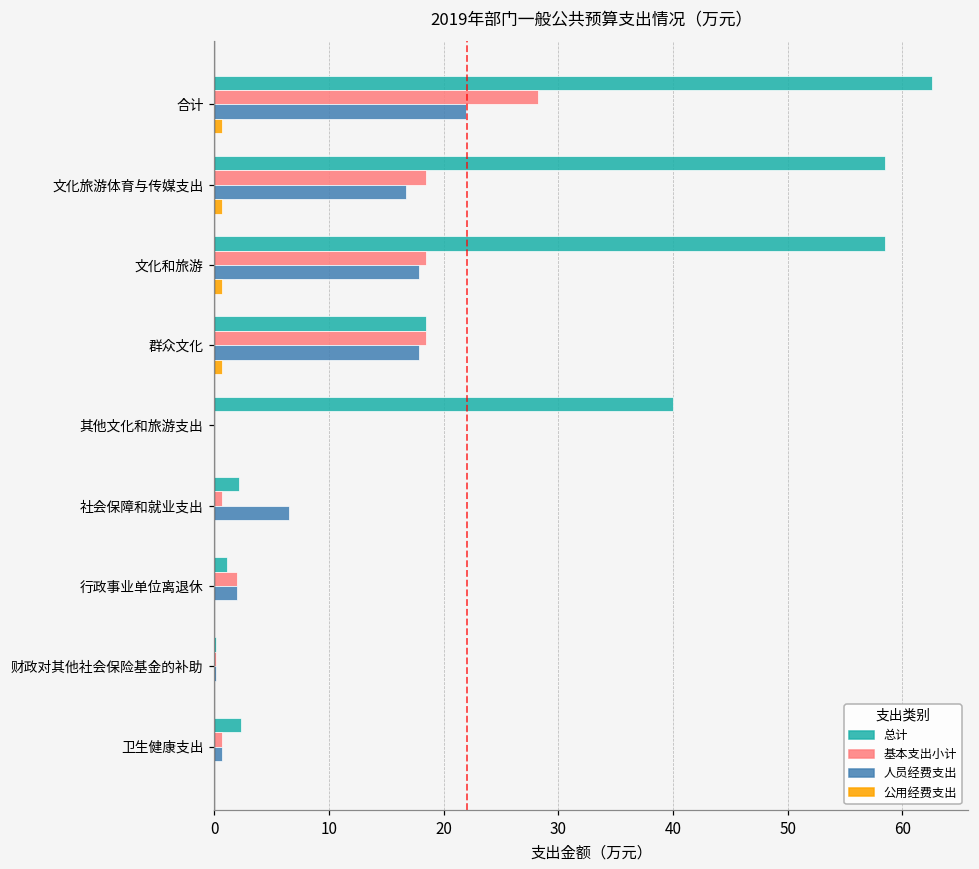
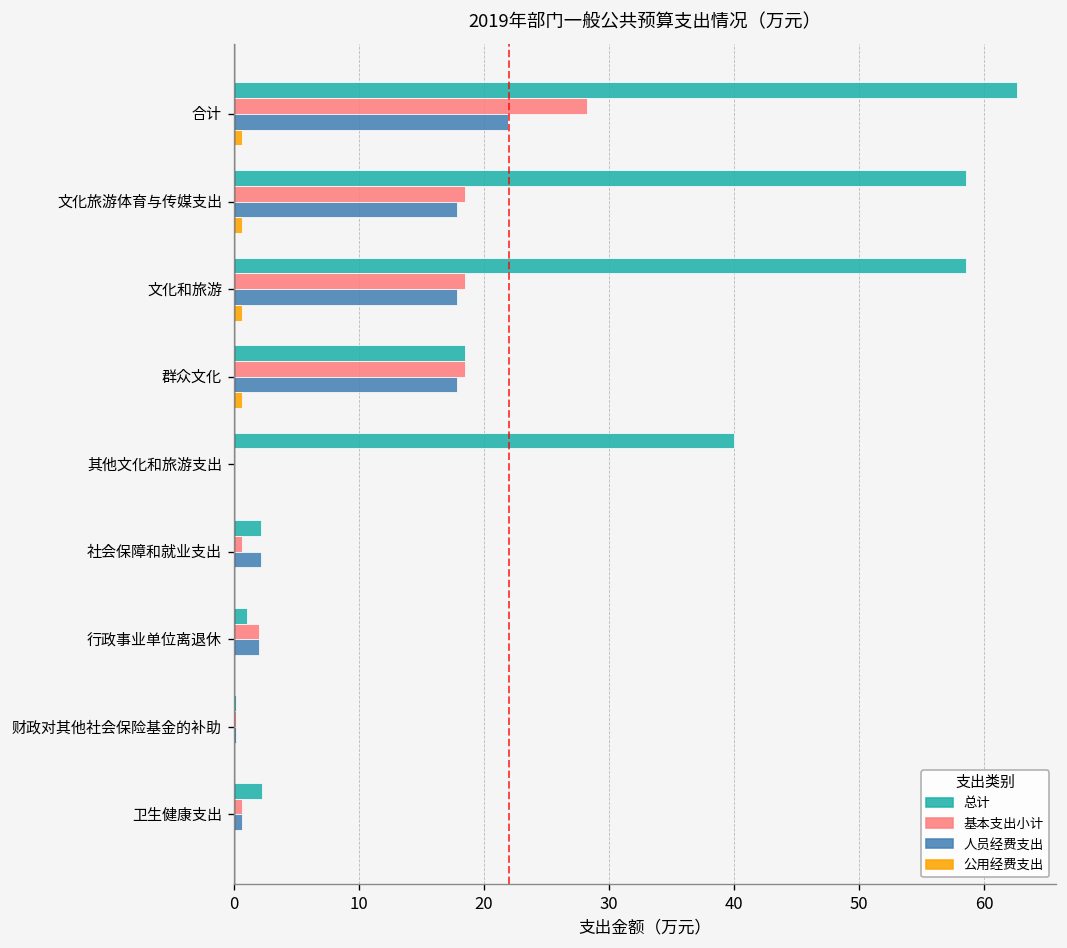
  {
    "总计": {
      "合计": 62.6,
      "文化旅游体育与传媒支出": 58.5,
      "文化和旅游": 58.5,
      "群众文化": 18.5,
      "其他文化和旅游支出": 40.0,
      "社会保障和就业支出": 2.2,
      "行政事业单位离退休": 1.1,
      "卫生健康支出": 2.3
    },
    "基本支出小计": {
      "合计": 28.2,
      "文化旅游体育与传媒支出": 18.5,
      "文化和旅游": 18.5,
      "群众文化": 18.5,
      "其他文化和旅游支出": 0.0,
      "社会保障和就业支出": 0.7,
      "行政事业单位离退休": 2.0,
      "卫生健康支出": 0.7
    },
    "人员经费支出": {
      "合计": 22.0,
-     "文化旅游体育与传媒支出": 16.7,
+     "文化旅游体育与传媒支出": 17.9,
      "文化和旅游": 17.9,
      "群众文化": 17.9,
      "其他文化和旅游支出": 0.0,
-     "社会保障和就业支出": 6.5,
+     "社会保障和就业支出": 2.2,
      "行政事业单位离退休": 2.0,
      "卫生健康支出": 0.7
    },
    "公用经费支出": {
      "合计": 0.6,
      "文化旅游体育与传媒支出": 0.6,
      "文化和旅游": 0.6,
      "群众文化": 0.6,
      "其他文化和旅游支出": 0.0,
      "社会保障和就业支出": 0.0,
      "行政事业单位离退休": 0.0,
      "财政对其他社会保险基金的补助": 0.0,
      "卫生健康支出": 0.0
    }
  }
